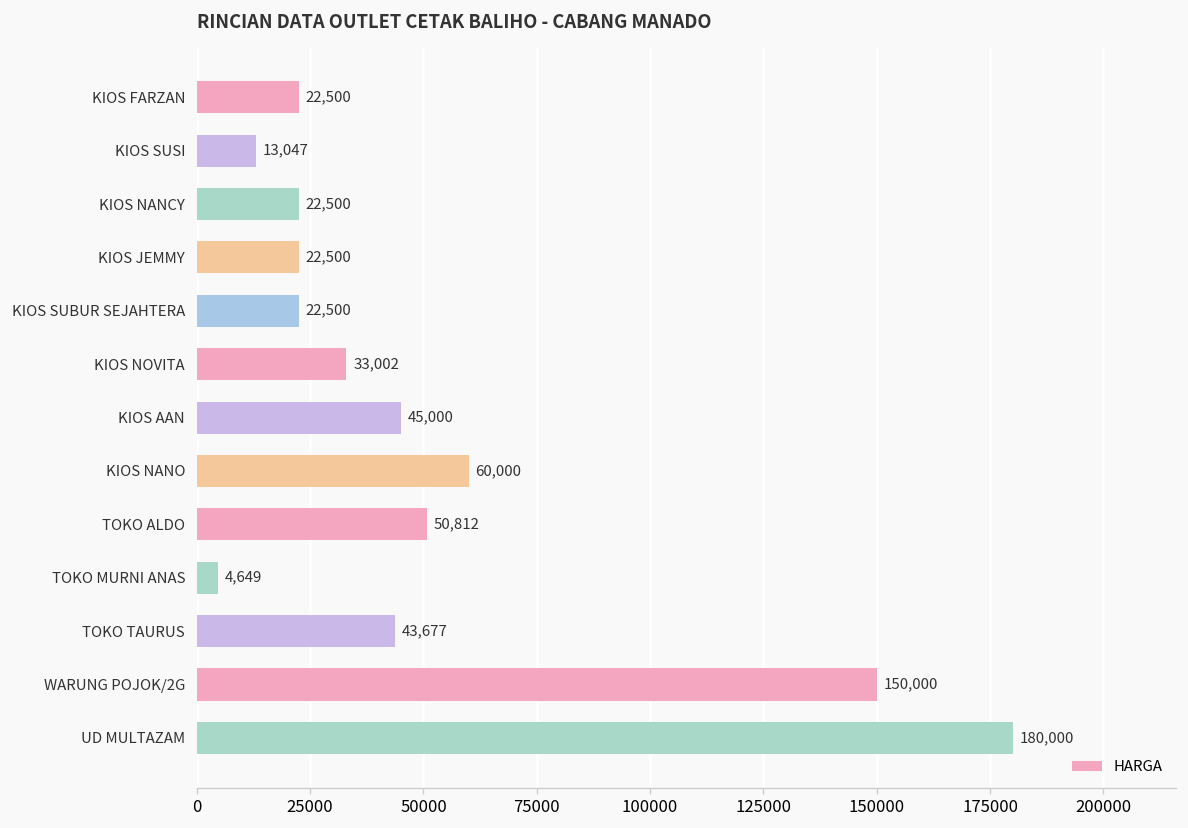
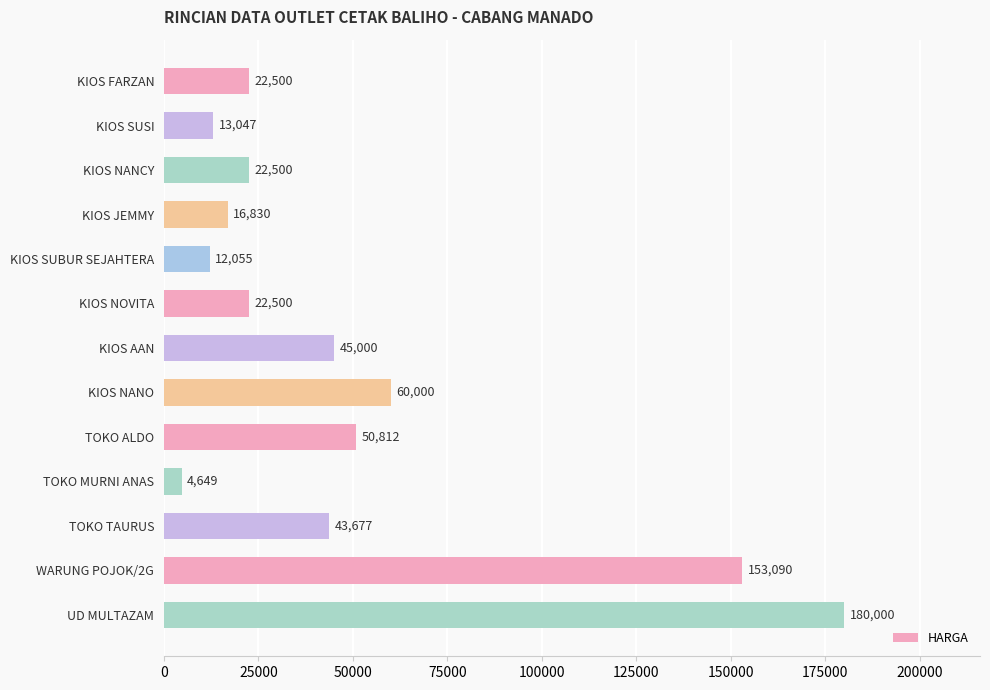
  {
    "KIOS FARZAN": "22,500",
    "KIOS SUSI": "13,047",
    "KIOS NANCY": "22,500",
-   "KIOS JEMMY": "22,500",
-   "KIOS SUBUR SEJAHTERA": "22,500",
-   "KIOS NOVITA": "33,002",
+   "KIOS JEMMY": "16,830",
+   "KIOS SUBUR SEJAHTERA": "12,055",
+   "KIOS NOVITA": "22,500",
    "KIOS AAN": "45,000",
    "KIOS NANO": "60,000",
    "TOKO ALDO": "50,812",
    "TOKO MURNI ANAS": "4,649",
    "TOKO TAURUS": "43,677",
-   "WARUNG POJOK/2G": "150,000",
+   "WARUNG POJOK/2G": "153,090",
    "UD MULTAZAM": "180,000"
  }
